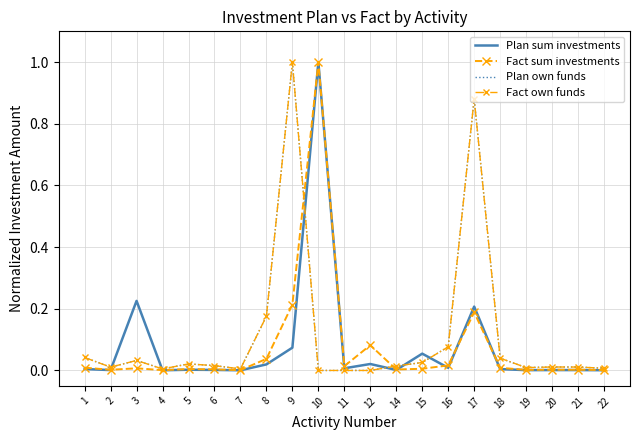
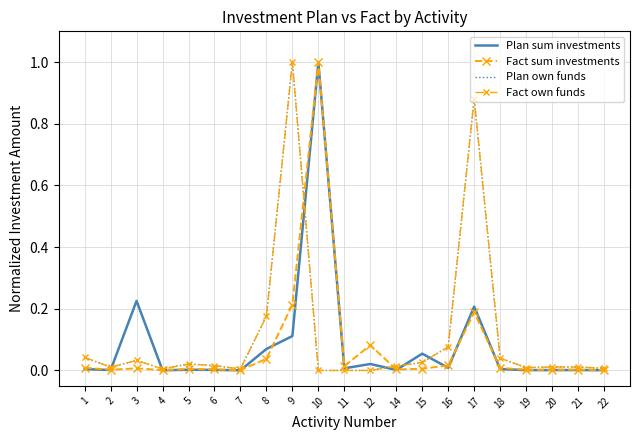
  {
    "Plan sum investments": {
      "3": 0.23,
-     "8": 0.02,
-     "9": 0.07,
+     "8": 0.07,
+     "9": 0.11,
      "12": 0.02,
      "15": 0.05,
      "17": 0.21
    }
  }
